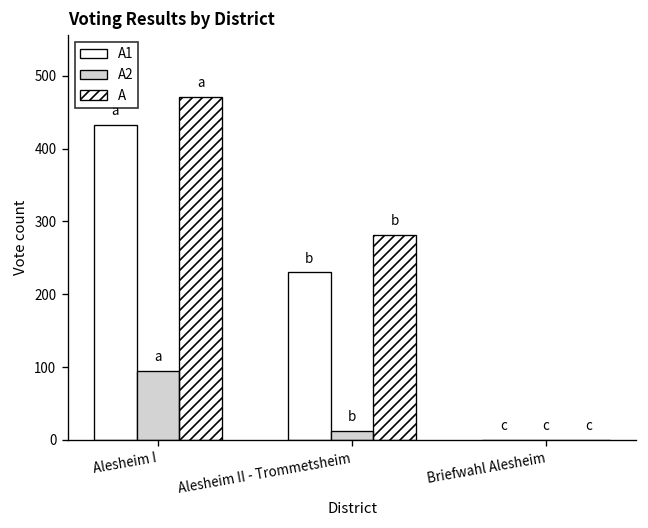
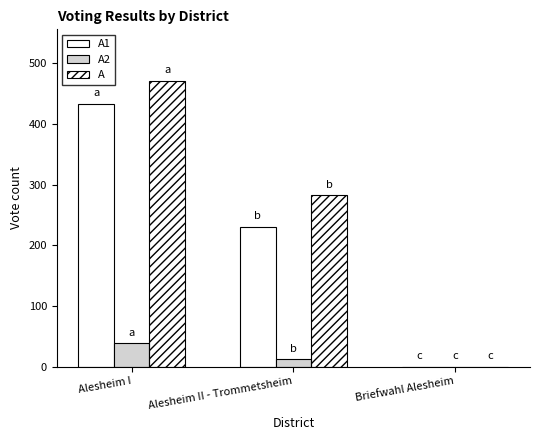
  {
    "A2": {
-     "Alesheim I": 100,
+     "Alesheim I": 40,
      "Alesheim II - Trommetsheim": 10,
      "Briefwahl Alesheim": 0
    }
  }
